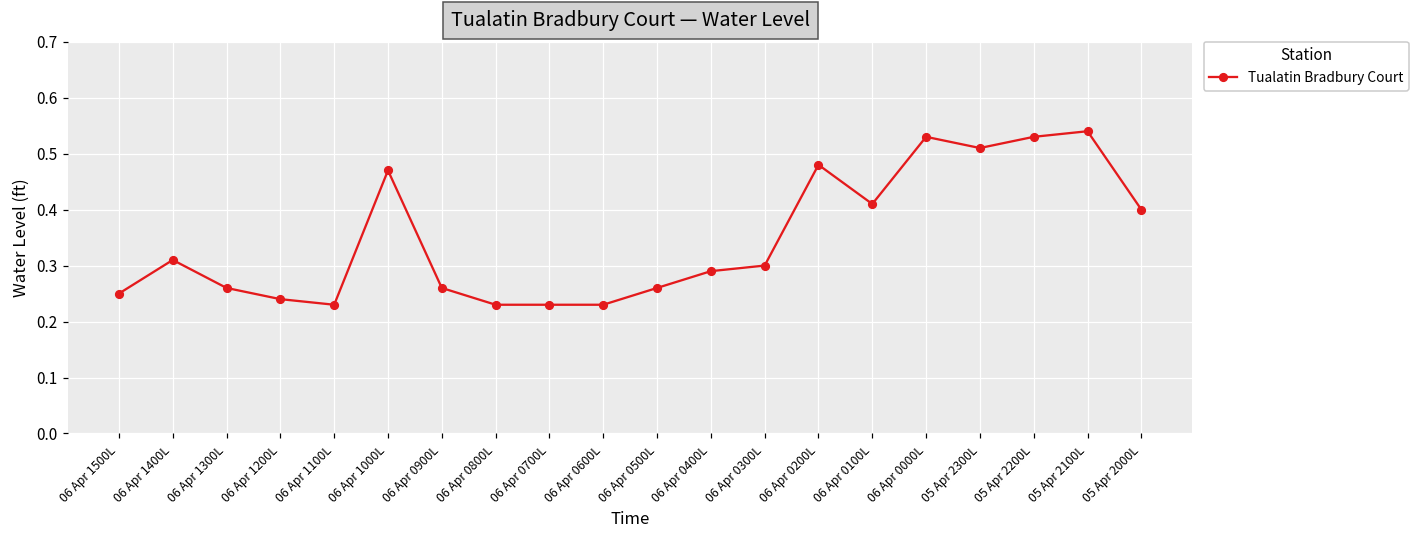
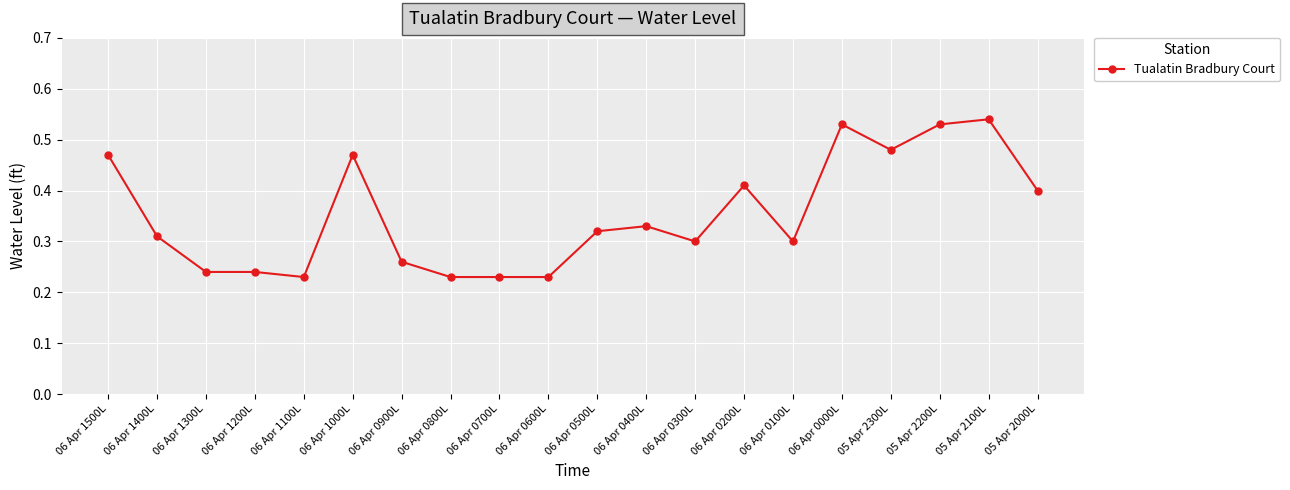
  {
-   "06 Apr 1500L": 0.25,
+   "06 Apr 1500L": 0.47,
    "06 Apr 1400L": 0.31,
-   "06 Apr 1300L": 0.26,
+   "06 Apr 1300L": 0.24,
    "06 Apr 1200L": 0.24,
    "06 Apr 1100L": 0.23,
    "06 Apr 1000L": 0.47,
    "06 Apr 0900L": 0.26,
    "06 Apr 0800L": 0.23,
    "06 Apr 0700L": 0.23,
    "06 Apr 0600L": 0.23,
-   "06 Apr 0500L": 0.26,
-   "06 Apr 0400L": 0.29,
+   "06 Apr 0500L": 0.32,
+   "06 Apr 0400L": 0.33,
    "06 Apr 0300L": 0.30,
-   "06 Apr 0200L": 0.48,
-   "06 Apr 0100L": 0.41,
+   "06 Apr 0200L": 0.41,
+   "06 Apr 0100L": 0.30,
    "06 Apr 0000L": 0.53,
-   "05 Apr 2300L": 0.51,
+   "05 Apr 2300L": 0.48,
    "05 Apr 2200L": 0.53,
    "05 Apr 2100L": 0.54,
    "05 Apr 2000L": 0.40
  }
